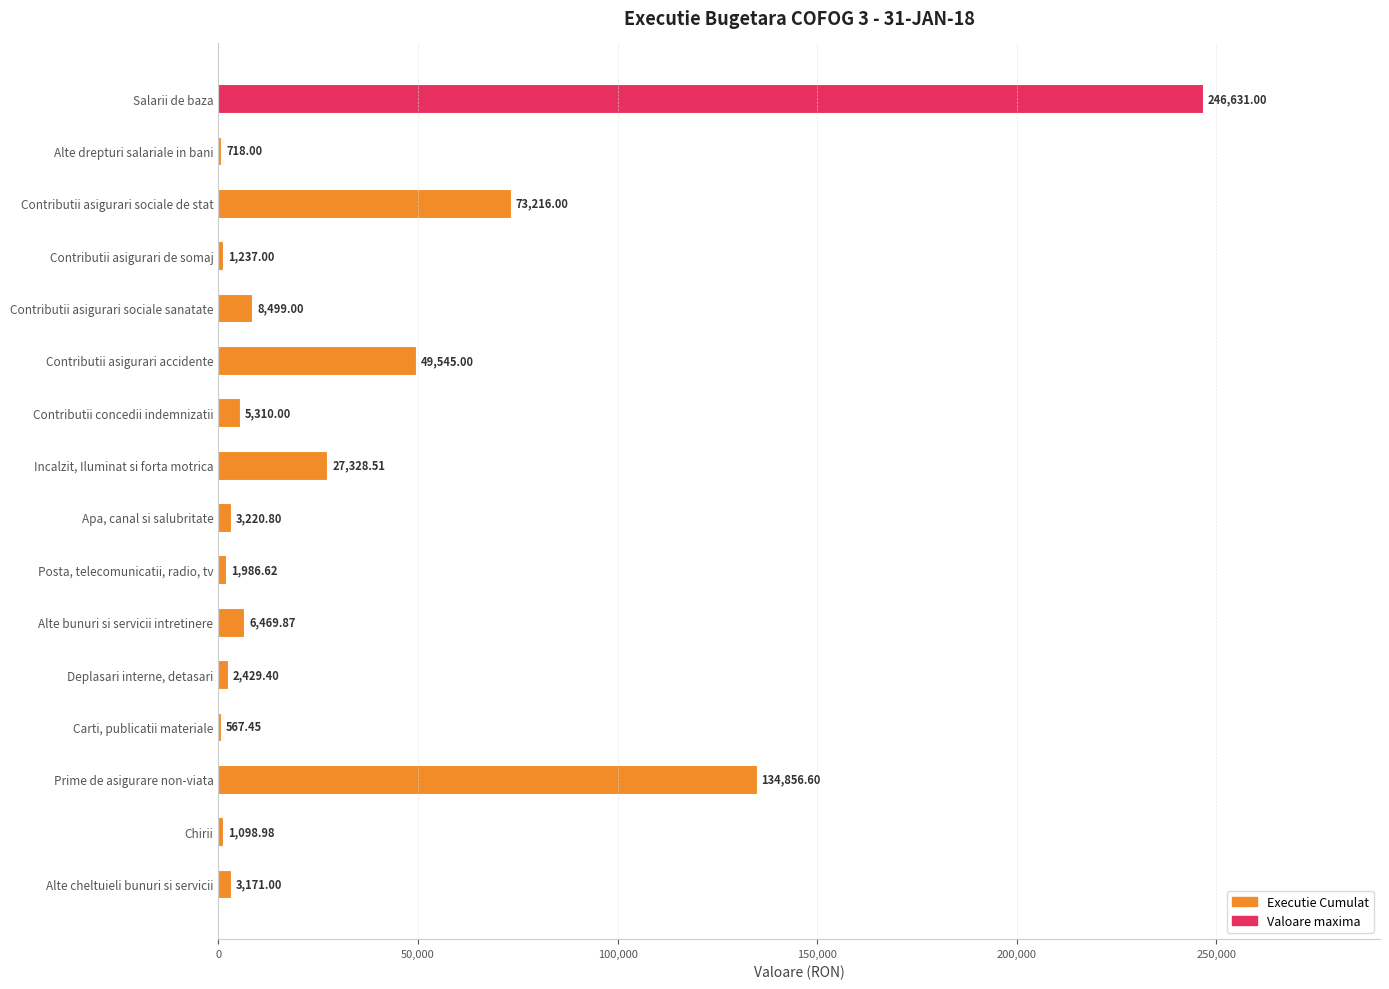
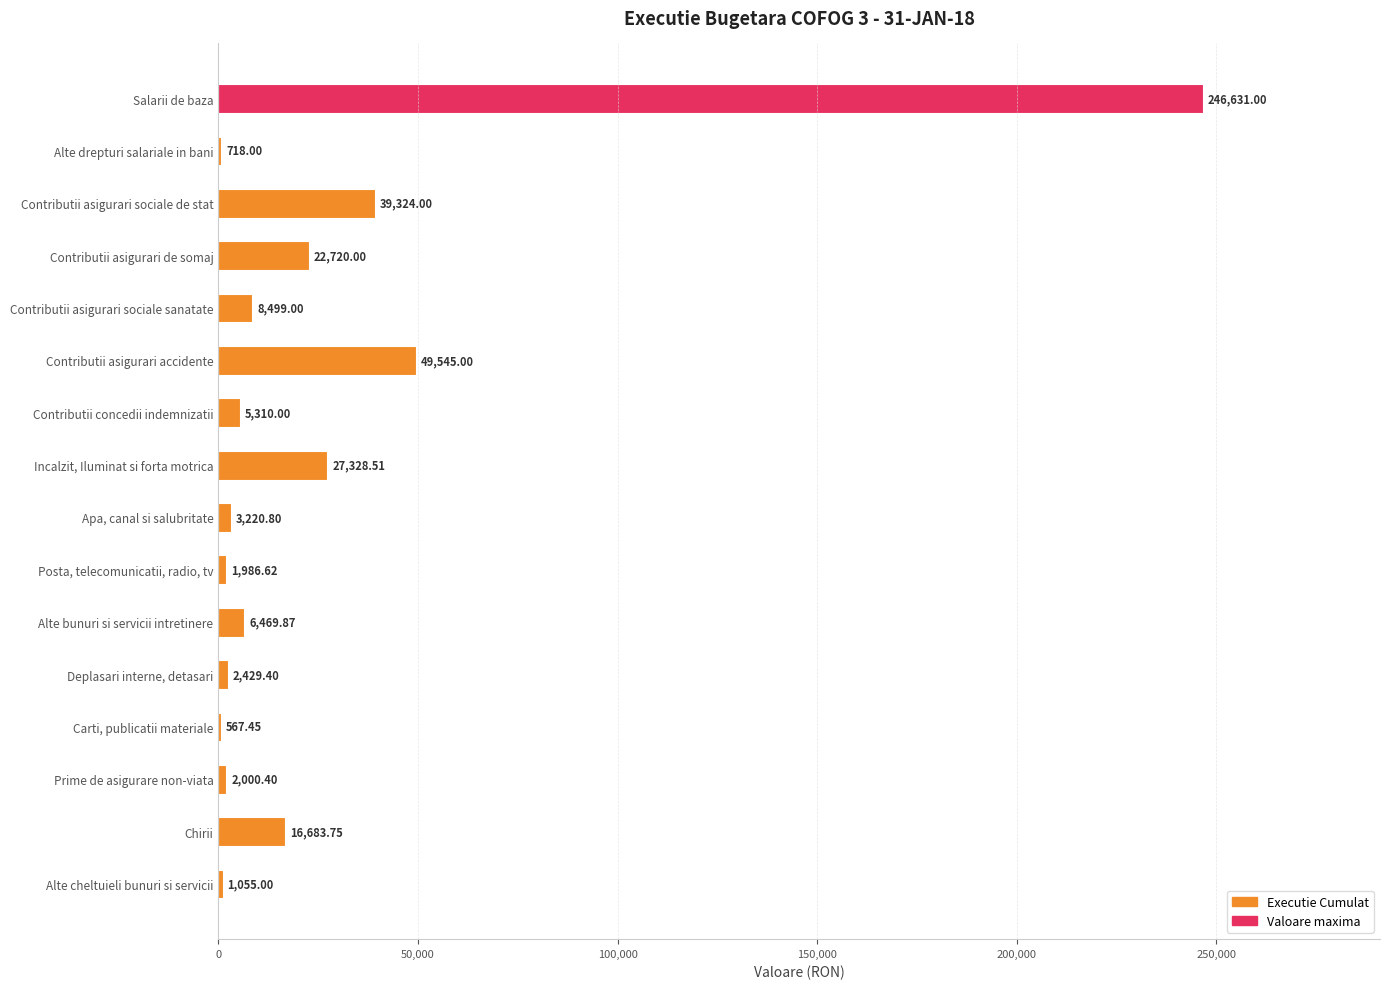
  {
    "Salarii de baza": "246,631.00",
    "Alte drepturi salariale in bani": "718.00",
-   "Contributii asigurari sociale de stat": "73,216.00",
-   "Contributii asigurari de somaj": "1,237.00",
+   "Contributii asigurari sociale de stat": "39,324.00",
+   "Contributii asigurari de somaj": "22,720.00",
    "Contributii asigurari sociale sanatate": "8,499.00",
    "Contributii asigurari accidente": "49,545.00",
    "Contributii concedii indemnizatii": "5,310.00",
    "Incalzit, Iluminat si forta motrica": "27,328.51",
    "Apa, canal si salubritate": "3,220.80",
    "Posta, telecomunicatii, radio, tv": "1,986.62",
    "Alte bunuri si servicii intretinere": "6,469.87",
    "Deplasari interne, detasari": "2,429.40",
    "Carti, publicatii materiale": "567.45",
-   "Prime de asigurare non-viata": "134,856.60",
-   "Chirii": "1,098.98",
-   "Alte cheltuieli bunuri si servicii": "3,171.00"
+   "Prime de asigurare non-viata": "2,000.40",
+   "Chirii": "16,683.75",
+   "Alte cheltuieli bunuri si servicii": "1,055.00"
  }
